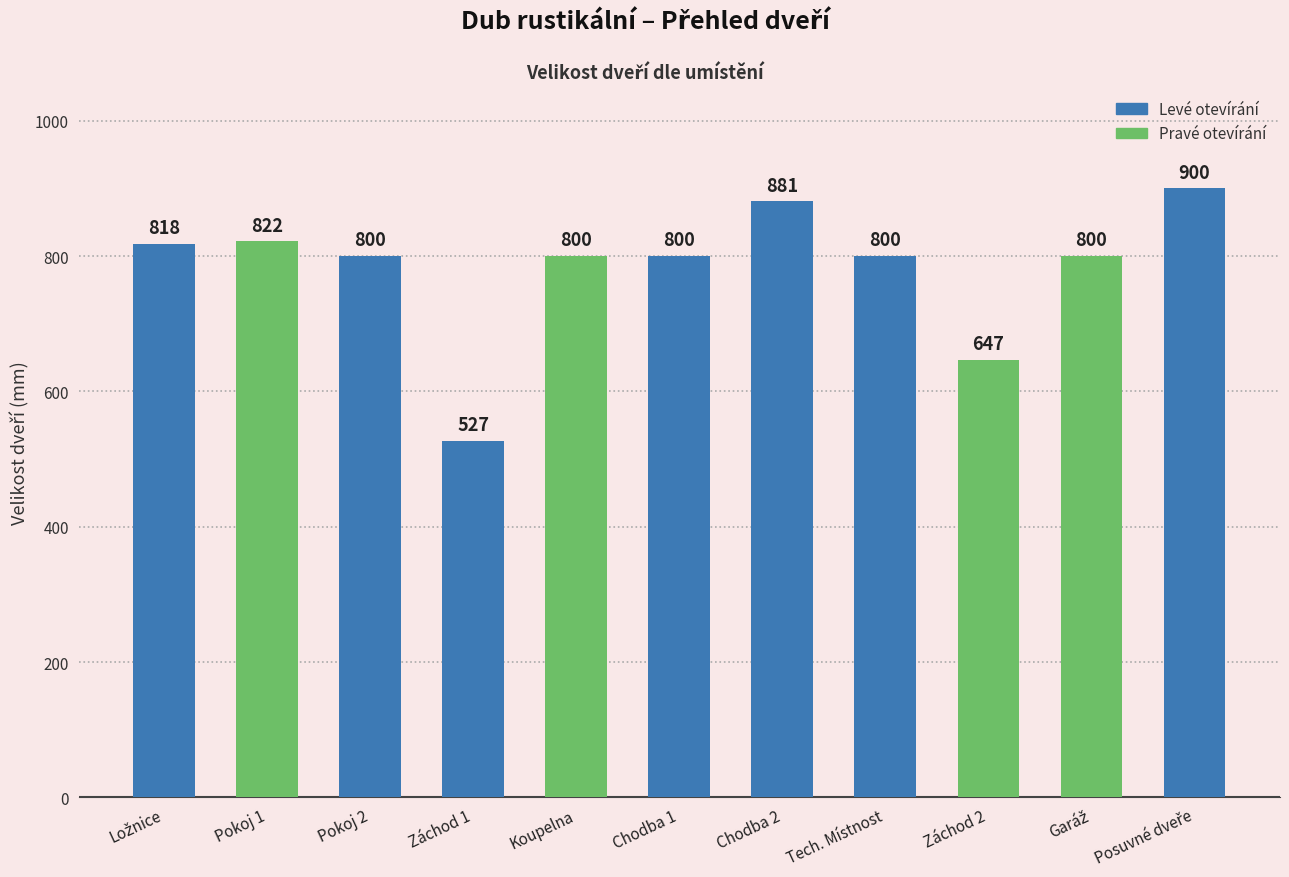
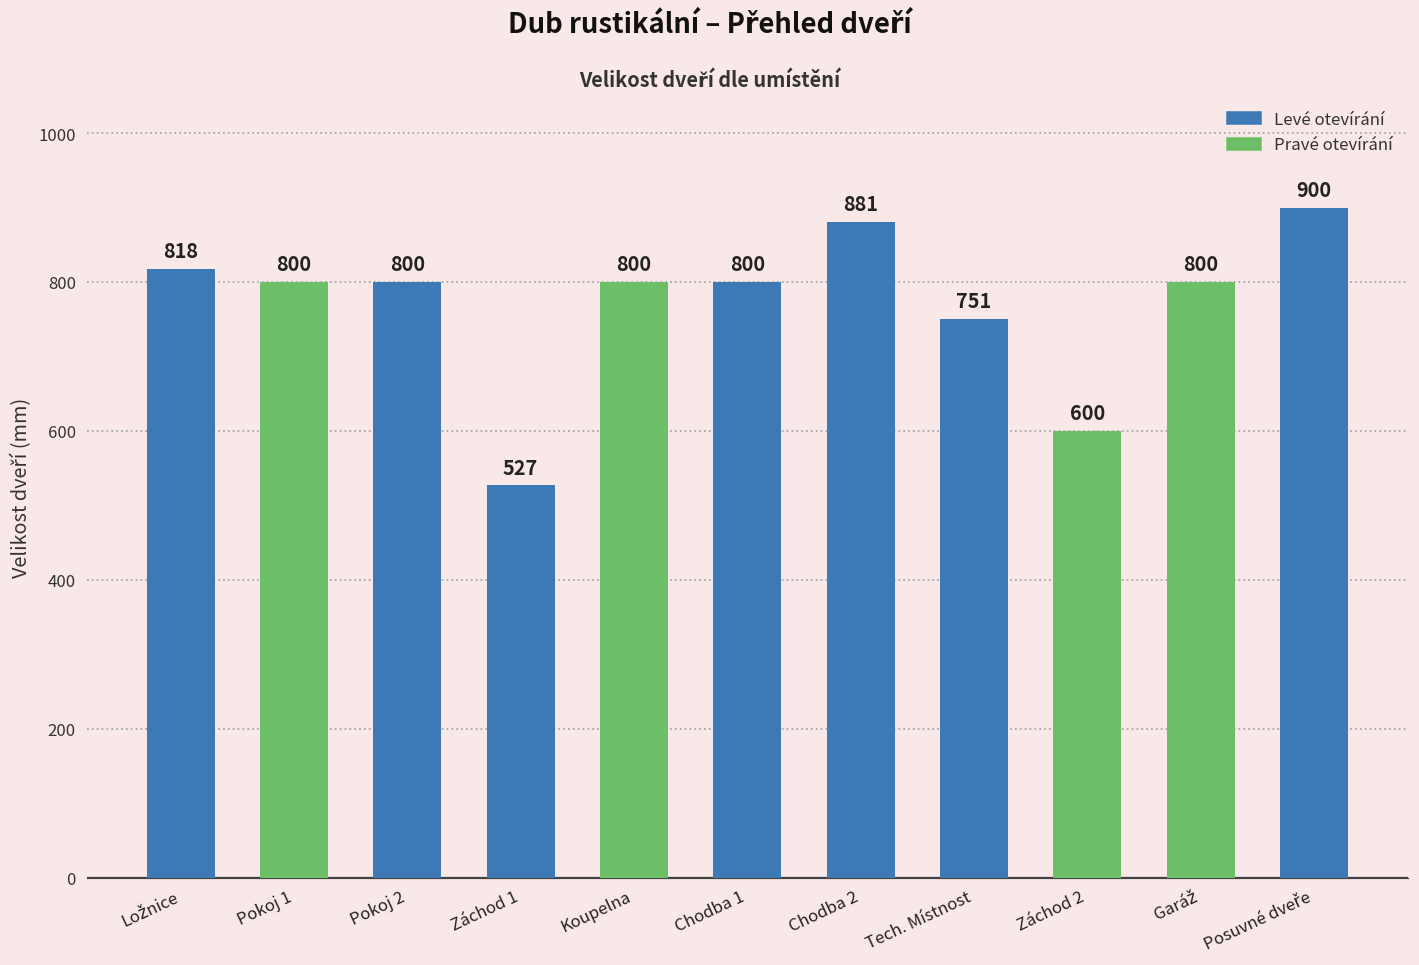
  {
    "Ložnice": 818,
-   "Pokoj 1": 822,
+   "Pokoj 1": 800,
    "Pokoj 2": 800,
    "Záchod 1": 527,
    "Koupelna": 800,
    "Chodba 1": 800,
    "Chodba 2": 881,
-   "Tech. Místnost": 800,
-   "Záchod 2": 647,
+   "Tech. Místnost": 751,
+   "Záchod 2": 600,
    "Garáž": 800,
    "Posuvné dveře": 900
  }
